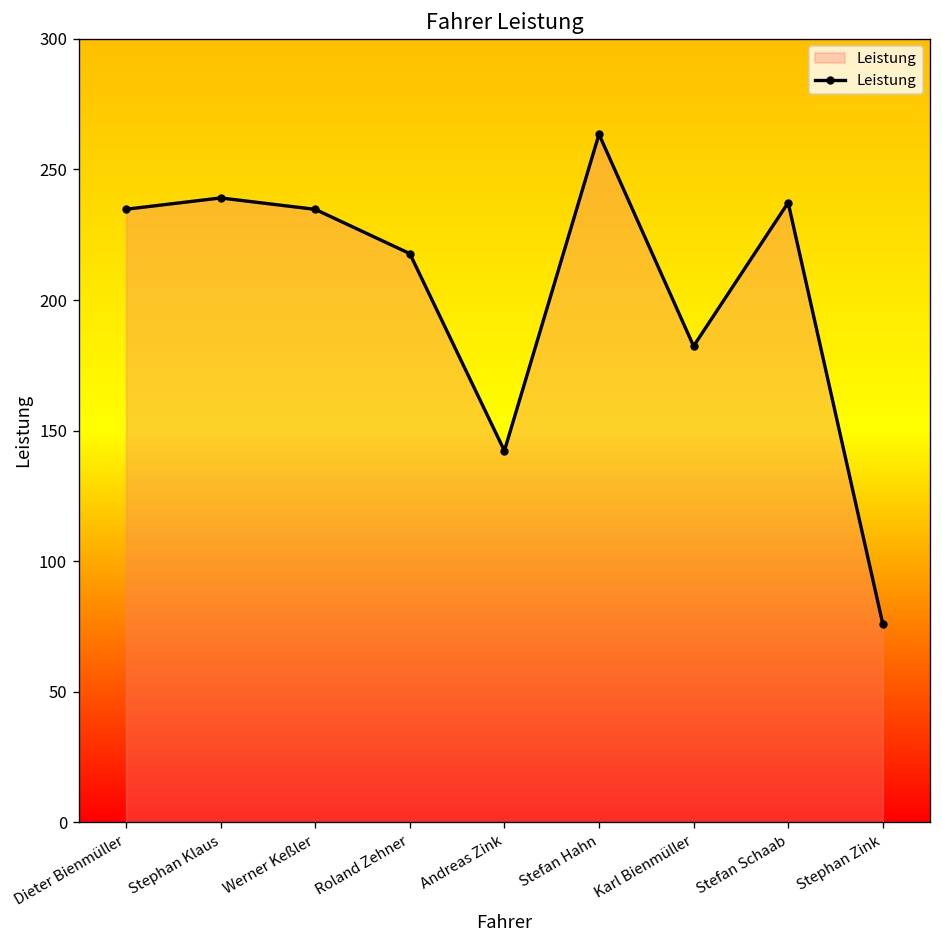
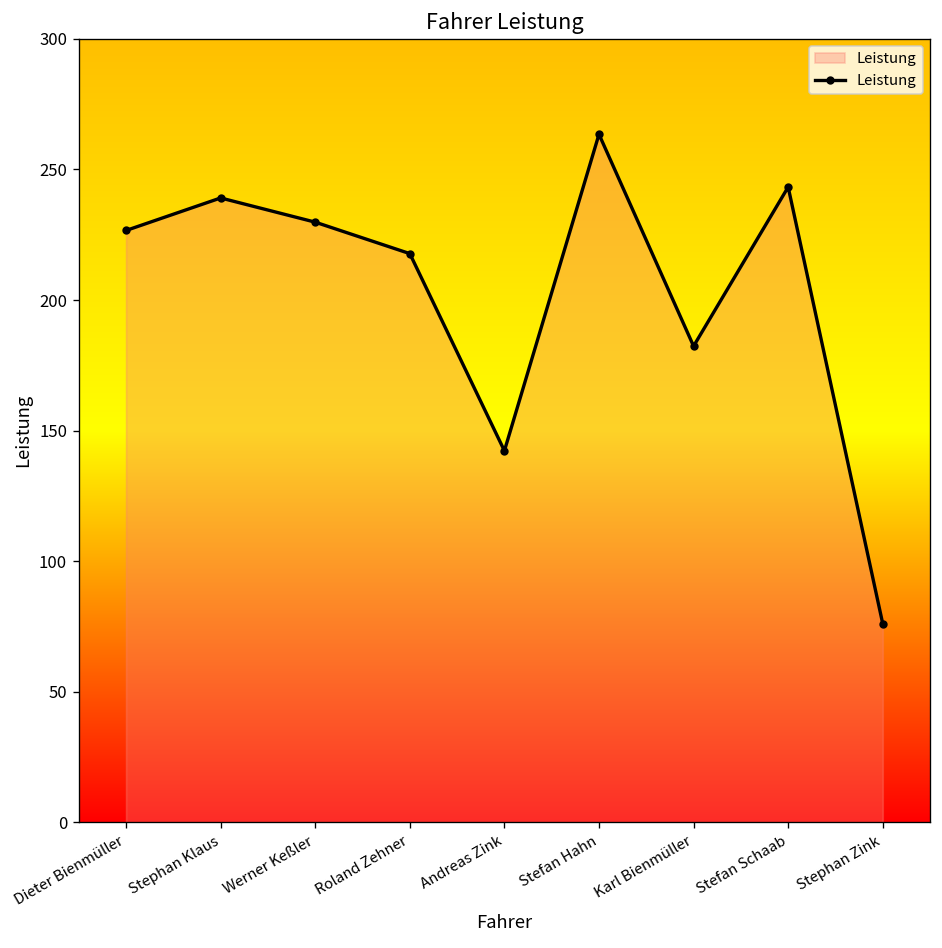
  {
-   "Dieter Bienmüller": 235,
+   "Dieter Bienmüller": 227,
    "Stephan Klaus": 239,
-   "Werner Keßler": 235,
+   "Werner Keßler": 230,
    "Roland Zehner": 218,
    "Andreas Zink": 142,
    "Stefan Hahn": 263,
    "Karl Bienmüller": 182,
-   "Stefan Schaab": 237,
+   "Stefan Schaab": 243,
    "Stephan Zink": 76
  }
